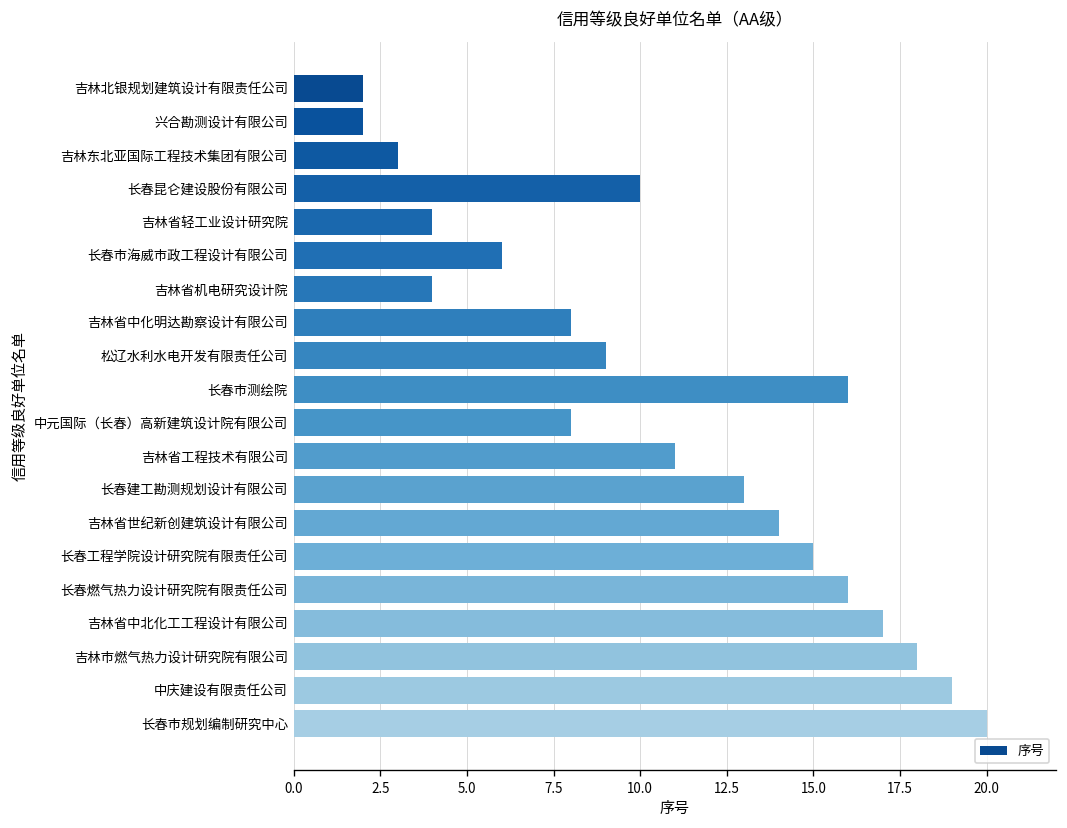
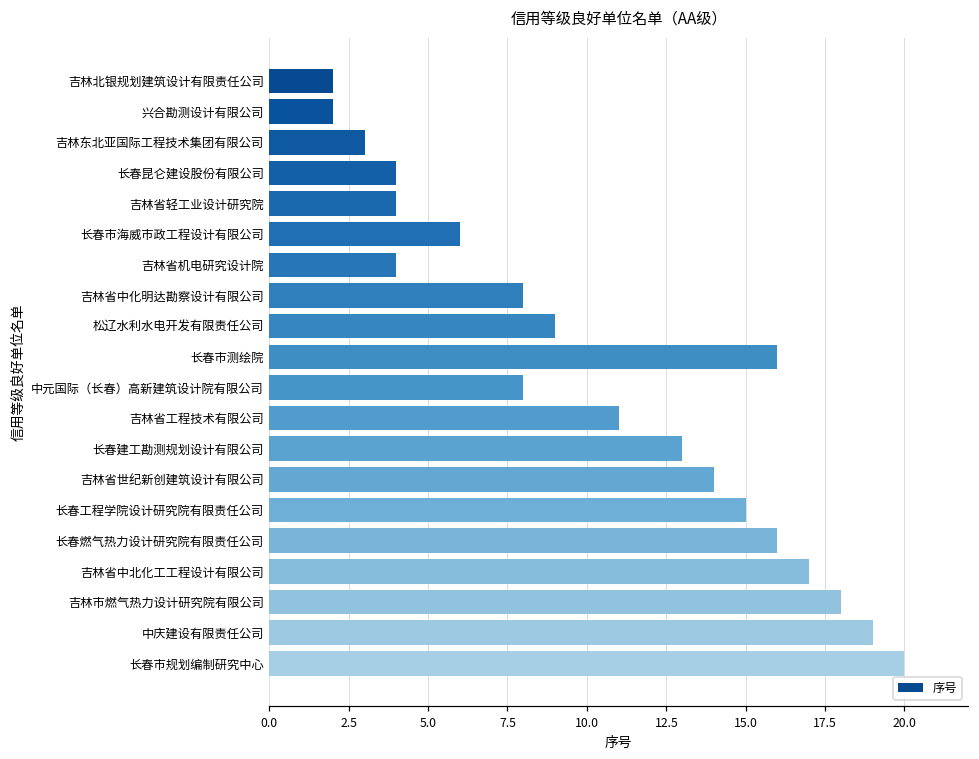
  {
    "吉林北银规划建筑设计有限责任公司": 2,
    "兴合勘测设计有限公司": 2,
    "吉林东北亚国际工程技术集团有限公司": 3,
-   "长春昆仑建设股份有限公司": 10,
+   "长春昆仑建设股份有限公司": 4,
    "吉林省轻工业设计研究院": 4,
    "长春市海威市政工程设计有限公司": 6,
    "吉林省机电研究设计院": 4,
    "吉林省中化明达勘察设计有限公司": 8,
    "松辽水利水电开发有限责任公司": 9,
    "长春市测绘院": 16,
    "中元国际（长春）高新建筑设计院有限公司": 8,
    "吉林省工程技术有限公司": 11,
    "长春建工勘测规划设计有限公司": 13,
    "吉林省世纪新创建筑设计有限公司": 14,
    "长春工程学院设计研究院有限责任公司": 15,
    "长春燃气热力设计研究院有限责任公司": 16,
    "吉林省中北化工工程设计有限公司": 17,
    "吉林市燃气热力设计研究院有限公司": 18,
    "中庆建设有限责任公司": 19,
    "长春市规划编制研究中心": 20
  }
